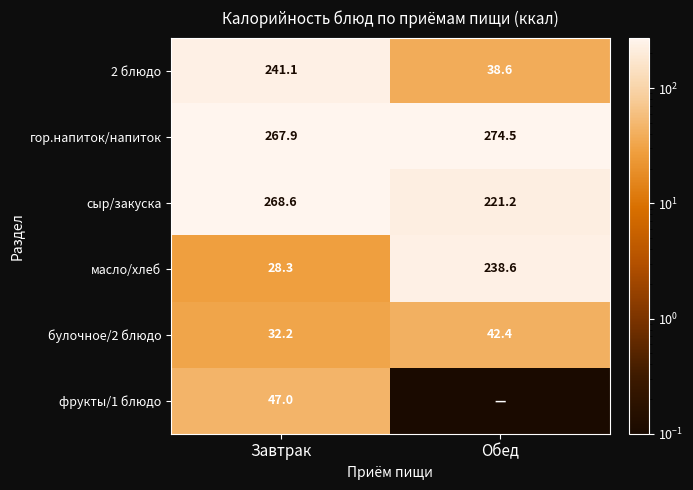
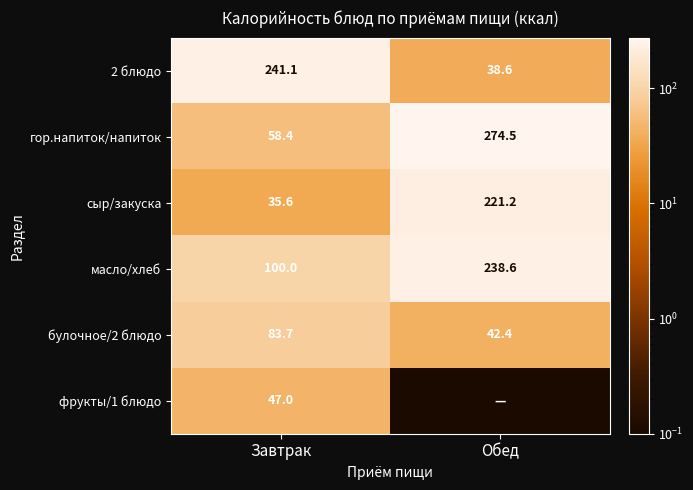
  {
    "2 блюдо": {
      "Завтрак": 241.1,
      "Обед": 38.6
    },
    "гор.напиток/напиток": {
-     "Завтрак": 267.9,
+     "Завтрак": 58.4,
      "Обед": 274.5
    },
    "сыр/закуска": {
-     "Завтрак": 268.6,
+     "Завтрак": 35.6,
      "Обед": 221.2
    },
    "масло/хлеб": {
-     "Завтрак": 28.3,
+     "Завтрак": 100.0,
      "Обед": 238.6
    },
    "булочное/2 блюдо": {
-     "Завтрак": 32.2,
+     "Завтрак": 83.7,
      "Обед": 42.4
    },
    "фрукты/1 блюдо": {
      "Завтрак": 47.0
    }
  }
